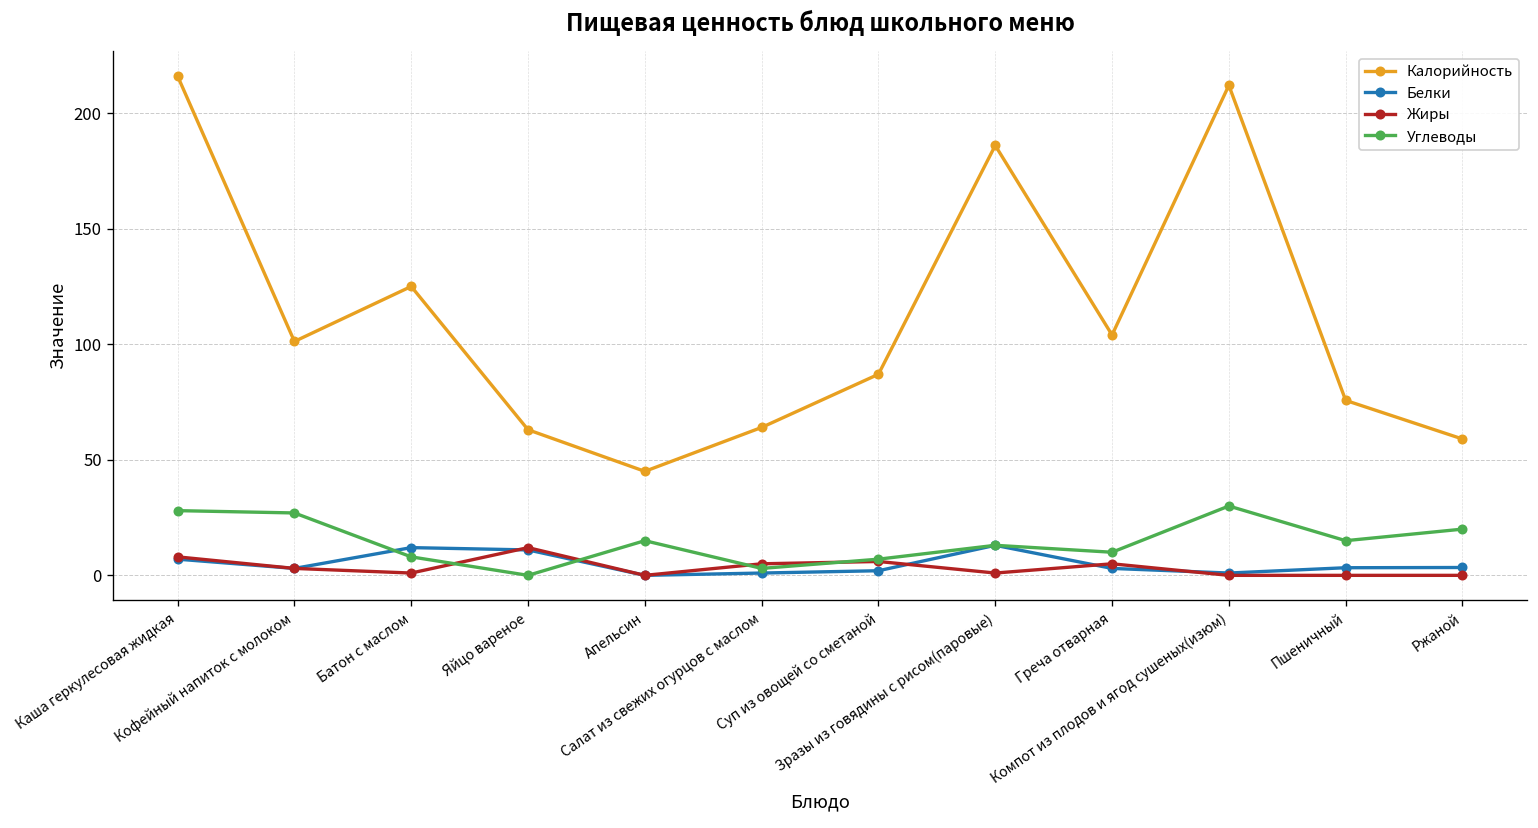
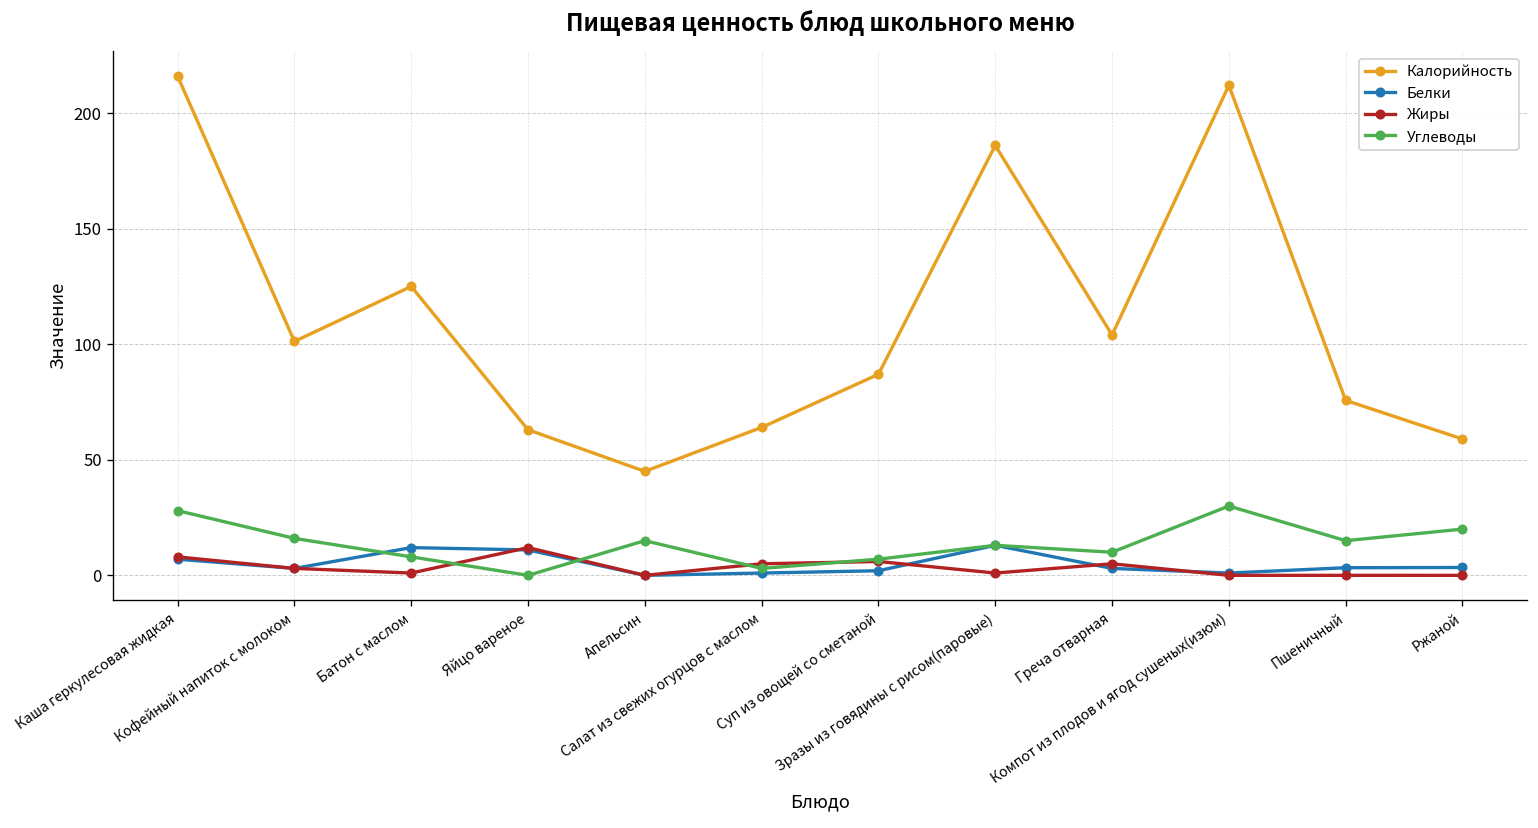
  {
    "Калорийность": {
      "Каша геркулесовая жидкая": 216,
      "Кофейный напиток с молоком": 101,
      "Батон с маслом": 125,
      "Яйцо вареное": 63,
      "Апельсин": 45,
      "Салат из свежих огурцов с маслом": 64,
      "Суп из овощей со сметаной": 87,
      "Зразы из говядины с рисом(паровые)": 186,
      "Греча отварная": 104,
      "Компот из плодов и ягод сушеных(изюм)": 212,
      "Пшеничный": 76,
      "Ржаной": 59
    },
    "Белки": {
      "Батон с маслом": 12,
      "Салат из свежих огурцов с маслом": 1,
      "Суп из овощей со сметаной": 2,
      "Греча отварная": 3,
      "Пшеничный": 3,
      "Ржаной": 3
    },
    "Жиры": {
      "Батон с маслом": 1,
      "Салат из свежих огурцов с маслом": 5,
      "Зразы из говядины с рисом(паровые)": 1,
      "Греча отварная": 5,
      "Пшеничный": 0,
      "Ржаной": 0
    },
    "Углеводы": {
      "Каша геркулесовая жидкая": 28,
-     "Кофейный напиток с молоком": 27,
+     "Кофейный напиток с молоком": 16,
      "Батон с маслом": 8,
      "Яйцо вареное": 0,
      "Апельсин": 15,
      "Салат из свежих огурцов с маслом": 3,
      "Греча отварная": 10,
      "Компот из плодов и ягод сушеных(изюм)": 30,
      "Пшеничный": 15,
      "Ржаной": 20
    }
  }
